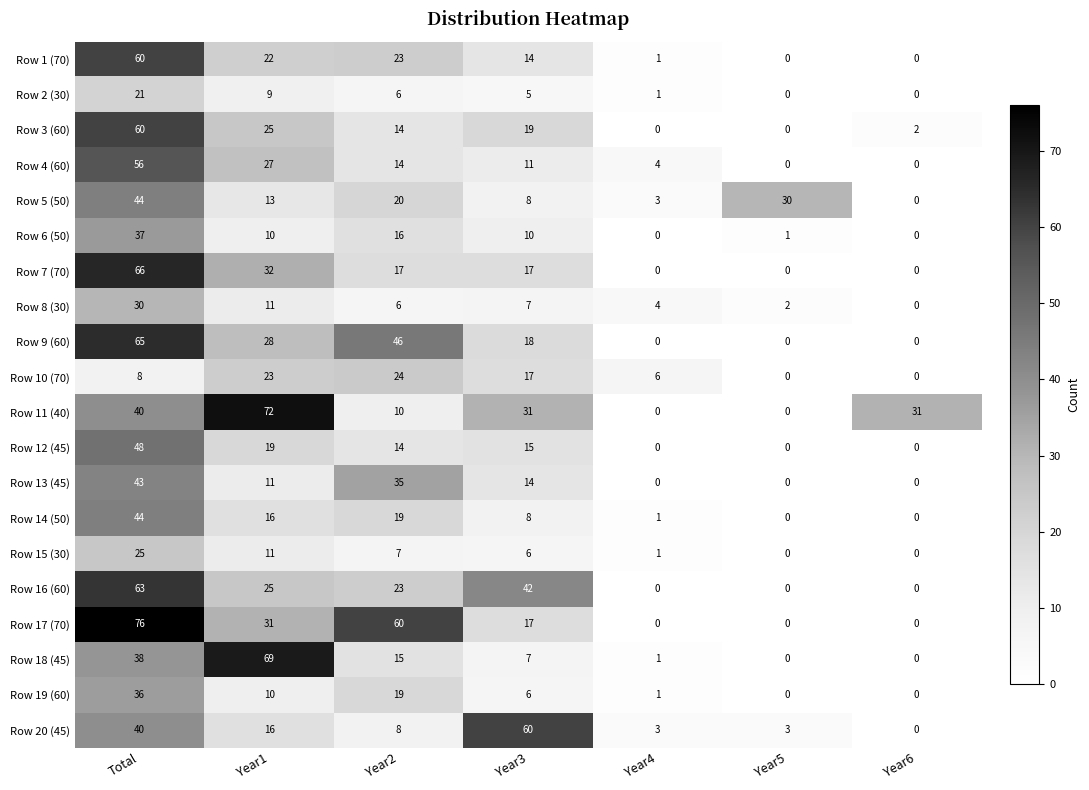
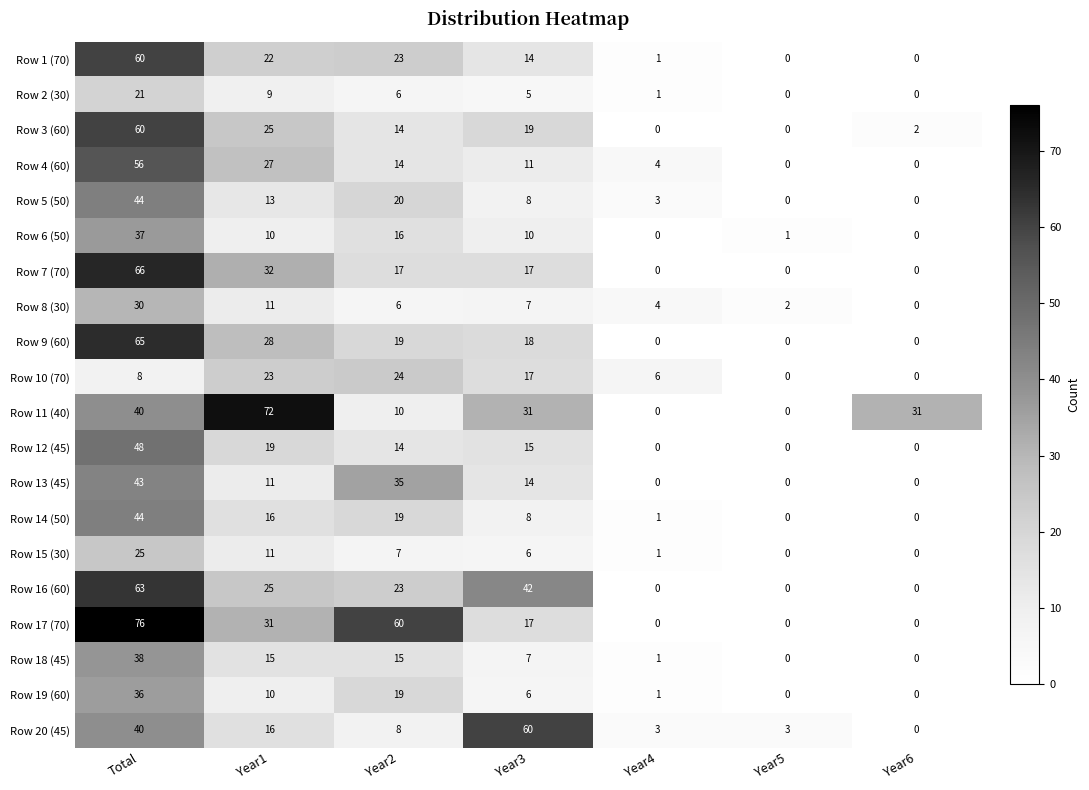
  {
    "Row 1 (70)": {
      "Total": 60,
      "Year1": 22,
      "Year2": 23,
      "Year3": 14,
      "Year4": 1,
      "Year5": 0,
      "Year6": 0
    },
    "Row 2 (30)": {
      "Total": 21,
      "Year1": 9,
      "Year2": 6,
      "Year3": 5,
      "Year4": 1,
      "Year5": 0,
      "Year6": 0
    },
    "Row 3 (60)": {
      "Total": 60,
      "Year1": 25,
      "Year2": 14,
      "Year3": 19,
      "Year4": 0,
      "Year5": 0,
      "Year6": 2
    },
    "Row 4 (60)": {
      "Total": 56,
      "Year1": 27,
      "Year2": 14,
      "Year3": 11,
      "Year4": 4,
      "Year5": 0,
      "Year6": 0
    },
    "Row 5 (50)": {
      "Total": 44,
      "Year1": 13,
      "Year2": 20,
      "Year3": 8,
      "Year4": 3,
-     "Year5": 30,
+     "Year5": 0,
      "Year6": 0
    },
    "Row 6 (50)": {
      "Total": 37,
      "Year1": 10,
      "Year2": 16,
      "Year3": 10,
      "Year4": 0,
      "Year5": 1,
      "Year6": 0
    },
    "Row 7 (70)": {
      "Total": 66,
      "Year1": 32,
      "Year2": 17,
      "Year3": 17,
      "Year4": 0,
      "Year5": 0,
      "Year6": 0
    },
    "Row 8 (30)": {
      "Total": 30,
      "Year1": 11,
      "Year2": 6,
      "Year3": 7,
      "Year4": 4,
      "Year5": 2,
      "Year6": 0
    },
    "Row 9 (60)": {
      "Total": 65,
      "Year1": 28,
-     "Year2": 46,
+     "Year2": 19,
      "Year3": 18,
      "Year4": 0,
      "Year5": 0,
      "Year6": 0
    },
    "Row 10 (70)": {
      "Total": 8,
      "Year1": 23,
      "Year2": 24,
      "Year3": 17,
      "Year4": 6,
      "Year5": 0,
      "Year6": 0
    },
    "Row 11 (40)": {
      "Total": 40,
      "Year1": 72,
      "Year2": 10,
      "Year3": 31,
      "Year4": 0,
      "Year5": 0,
      "Year6": 31
    },
    "Row 12 (45)": {
      "Total": 48,
      "Year1": 19,
      "Year2": 14,
      "Year3": 15,
      "Year4": 0,
      "Year5": 0,
      "Year6": 0
    },
    "Row 13 (45)": {
      "Total": 43,
      "Year1": 11,
      "Year2": 35,
      "Year3": 14,
      "Year4": 0,
      "Year5": 0,
      "Year6": 0
    },
    "Row 14 (50)": {
      "Total": 44,
      "Year1": 16,
      "Year2": 19,
      "Year3": 8,
      "Year4": 1,
      "Year5": 0,
      "Year6": 0
    },
    "Row 15 (30)": {
      "Total": 25,
      "Year1": 11,
      "Year2": 7,
      "Year3": 6,
      "Year4": 1,
      "Year5": 0,
      "Year6": 0
    },
    "Row 16 (60)": {
      "Total": 63,
      "Year1": 25,
      "Year2": 23,
      "Year3": 42,
      "Year4": 0,
      "Year5": 0,
      "Year6": 0
    },
    "Row 17 (70)": {
      "Total": 76,
      "Year1": 31,
      "Year2": 60,
      "Year3": 17,
      "Year4": 0,
      "Year5": 0,
      "Year6": 0
    },
    "Row 18 (45)": {
      "Total": 38,
-     "Year1": 69,
+     "Year1": 15,
      "Year2": 15,
      "Year3": 7,
      "Year4": 1,
      "Year5": 0,
      "Year6": 0
    },
    "Row 19 (60)": {
      "Total": 36,
      "Year1": 10,
      "Year2": 19,
      "Year3": 6,
      "Year4": 1,
      "Year5": 0,
      "Year6": 0
    },
    "Row 20 (45)": {
      "Total": 40,
      "Year1": 16,
      "Year2": 8,
      "Year3": 60,
      "Year4": 3,
      "Year5": 3,
      "Year6": 0
    }
  }
